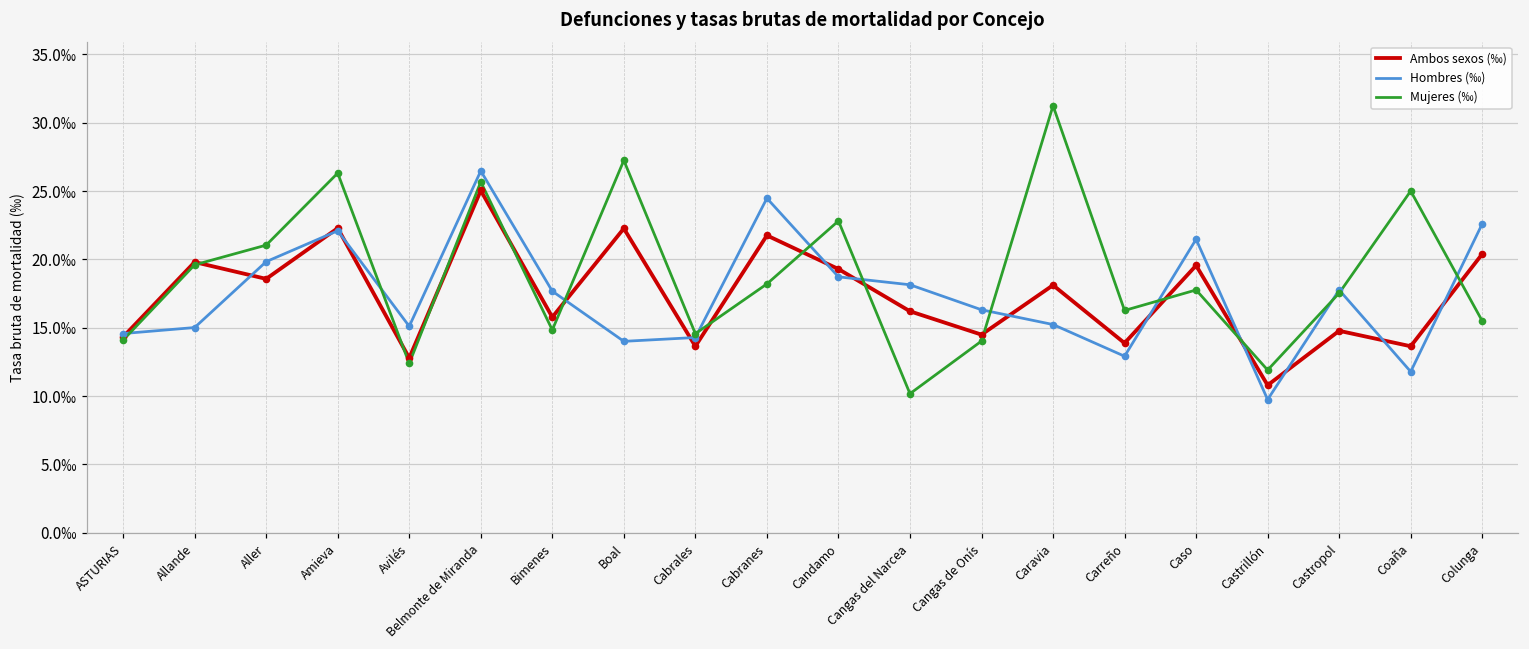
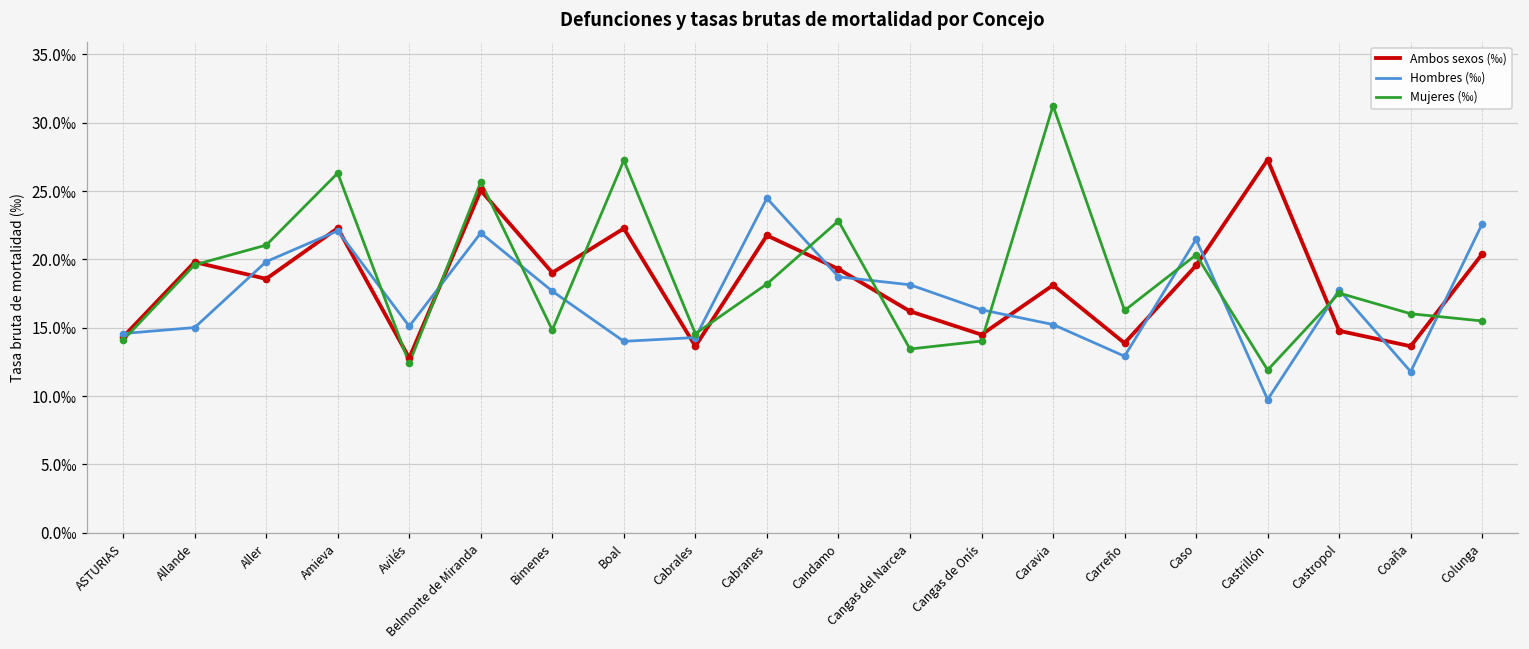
  {
    "Ambos sexos (‰)": {
      "ASTURIAS": "14.3‰",
      "Aller": "18.6‰",
      "Avilés": "12.8‰",
      "Belmonte de Miranda": "25.1‰",
-     "Bimenes": "15.8‰",
+     "Bimenes": "19.0‰",
      "Boal": "22.3‰",
      "Cabrales": "13.7‰",
      "Cabranes": "21.8‰",
      "Candamo": "19.3‰",
      "Cangas del Narcea": "16.2‰",
      "Cangas de Onís": "14.5‰",
      "Caravia": "18.1‰",
      "Carreño": "13.9‰",
      "Caso": "19.6‰",
-     "Castrillón": "10.8‰",
+     "Castrillón": "27.3‰",
      "Castropol": "14.8‰",
      "Coaña": "13.7‰",
      "Colunga": "20.4‰"
    },
    "Hombres (‰)": {
      "ASTURIAS": "14.6‰",
      "Allande": "15.0‰",
      "Aller": "19.8‰",
      "Avilés": "15.1‰",
-     "Belmonte de Miranda": "26.5‰",
+     "Belmonte de Miranda": "21.9‰",
      "Bimenes": "17.7‰",
      "Boal": "14.0‰",
      "Cabrales": "14.3‰",
      "Cabranes": "24.5‰",
      "Candamo": "18.7‰",
      "Cangas del Narcea": "18.2‰",
      "Cangas de Onís": "16.3‰",
      "Caravia": "15.2‰",
      "Carreño": "12.9‰",
      "Caso": "21.5‰",
      "Castrillón": "9.8‰",
      "Castropol": "17.8‰",
      "Coaña": "11.8‰",
      "Colunga": "22.6‰"
    },
    "Mujeres (‰)": {
      "ASTURIAS": "14.1‰",
      "Aller": "21.1‰",
      "Amieva": "26.3‰",
      "Avilés": "12.4‰",
      "Belmonte de Miranda": "25.7‰",
      "Bimenes": "14.8‰",
      "Boal": "27.3‰",
      "Cabrales": "14.6‰",
      "Cabranes": "18.2‰",
      "Candamo": "22.8‰",
-     "Cangas del Narcea": "10.2‰",
+     "Cangas del Narcea": "13.5‰",
      "Cangas de Onís": "14.0‰",
      "Caravia": "31.3‰",
      "Carreño": "16.3‰",
-     "Caso": "17.8‰",
+     "Caso": "20.3‰",
      "Castrillón": "11.9‰",
      "Castropol": "17.5‰",
-     "Coaña": "25.0‰",
+     "Coaña": "16.0‰",
      "Colunga": "15.5‰"
    }
  }
